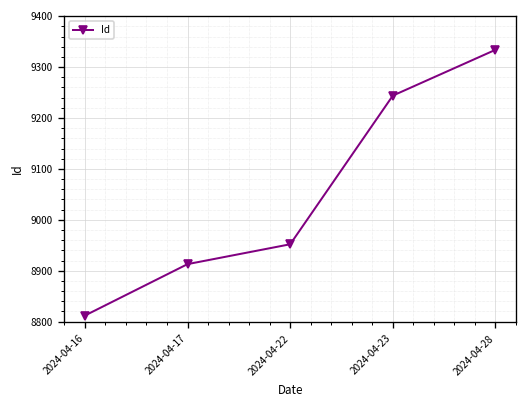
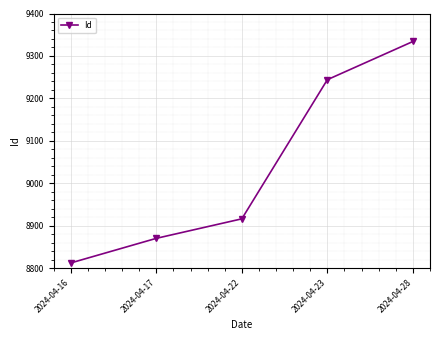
  {
    "2024-04-16": 8810,
-   "2024-04-17": 8910,
-   "2024-04-22": 8950,
+   "2024-04-17": 8870,
+   "2024-04-22": 8920,
    "2024-04-23": 9240,
    "2024-04-28": 9330
  }
